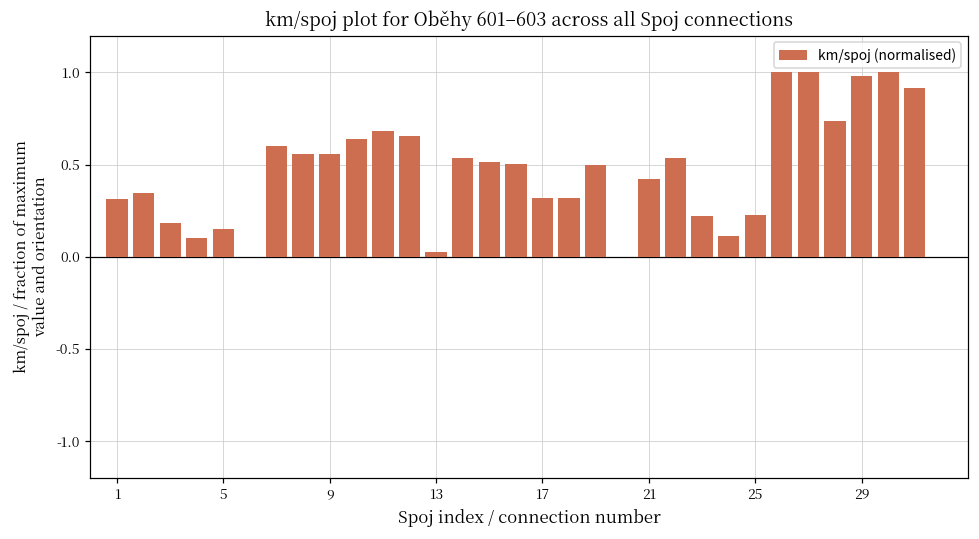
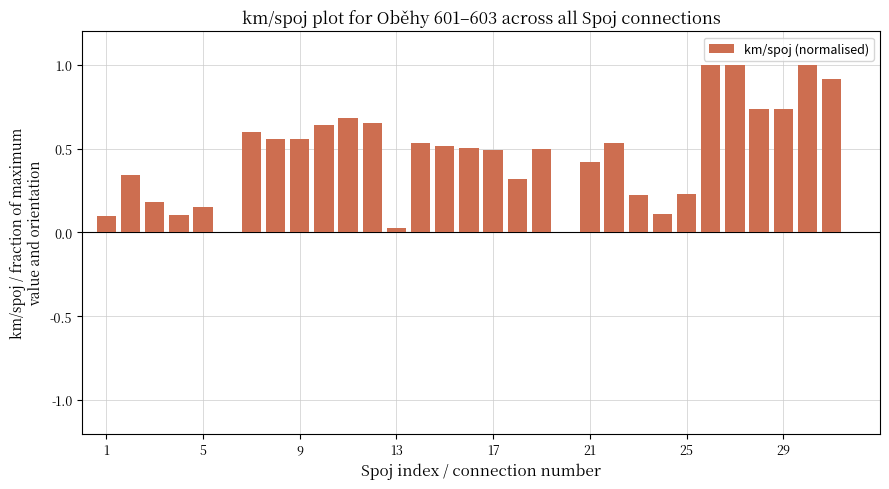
  {
-   "1": 0.31,
+   "1": 0.10,
    "5": 0.15,
    "9": 0.56,
    "13": 0.03,
-   "17": 0.32,
+   "17": 0.49,
    "21": 0.42,
    "25": 0.23,
-   "29": 0.98
+   "29": 0.74
  }
